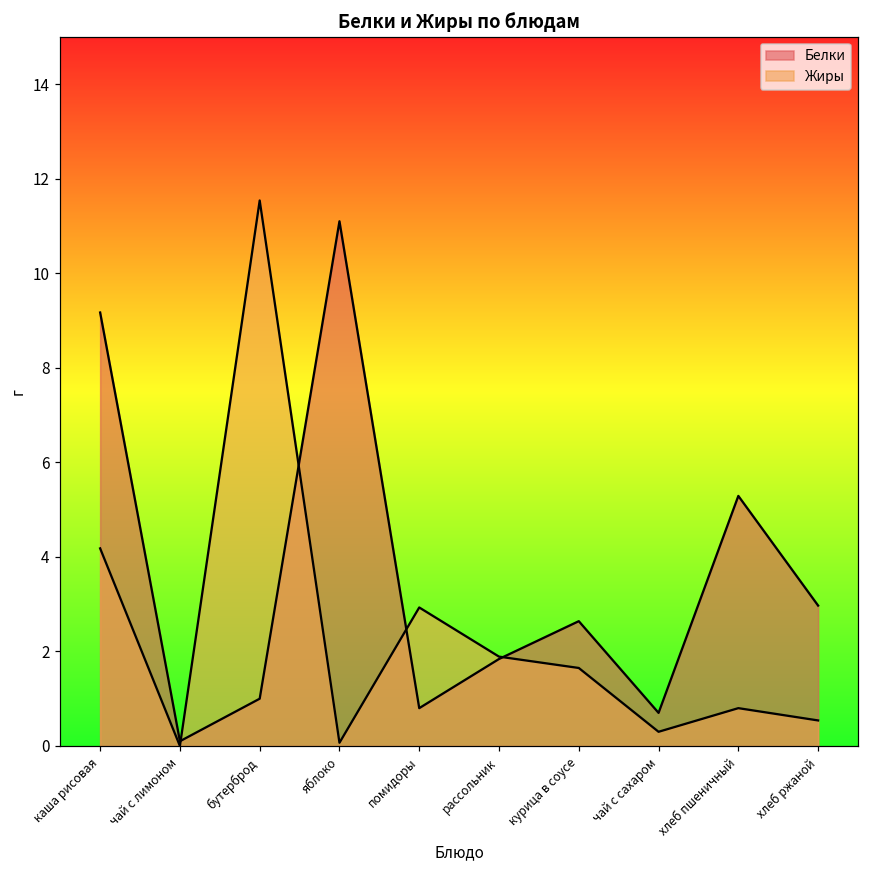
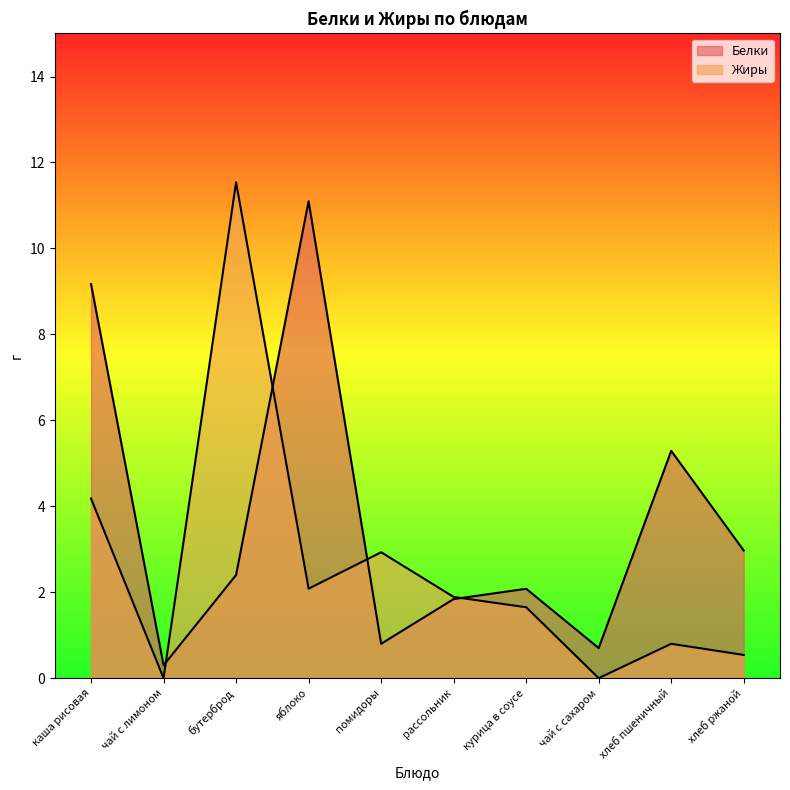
  {
    "Белки": {
      "каша рисовая": 9.2,
-     "чай с лимоном": 0.1,
-     "бутерброд": 1.0,
+     "чай с лимоном": 0.3,
+     "бутерброд": 2.4,
      "яблоко": 11.1,
      "помидоры": 0.8,
-     "курица в соусе": 2.6,
+     "курица в соусе": 2.1,
      "чай с сахаром": 0.7,
      "хлеб пшеничный": 5.3,
      "хлеб ржаной": 3.0
    },
    "Жиры": {
      "каша рисовая": 4.2,
      "чай с лимоном": 0.0,
      "бутерброд": 11.5,
-     "яблоко": 0.1,
+     "яблоко": 2.1,
      "помидоры": 2.9,
      "курица в соусе": 1.7,
-     "чай с сахаром": 0.3,
+     "чай с сахаром": 0.0,
      "хлеб пшеничный": 0.8,
      "хлеб ржаной": 0.5
    }
  }
